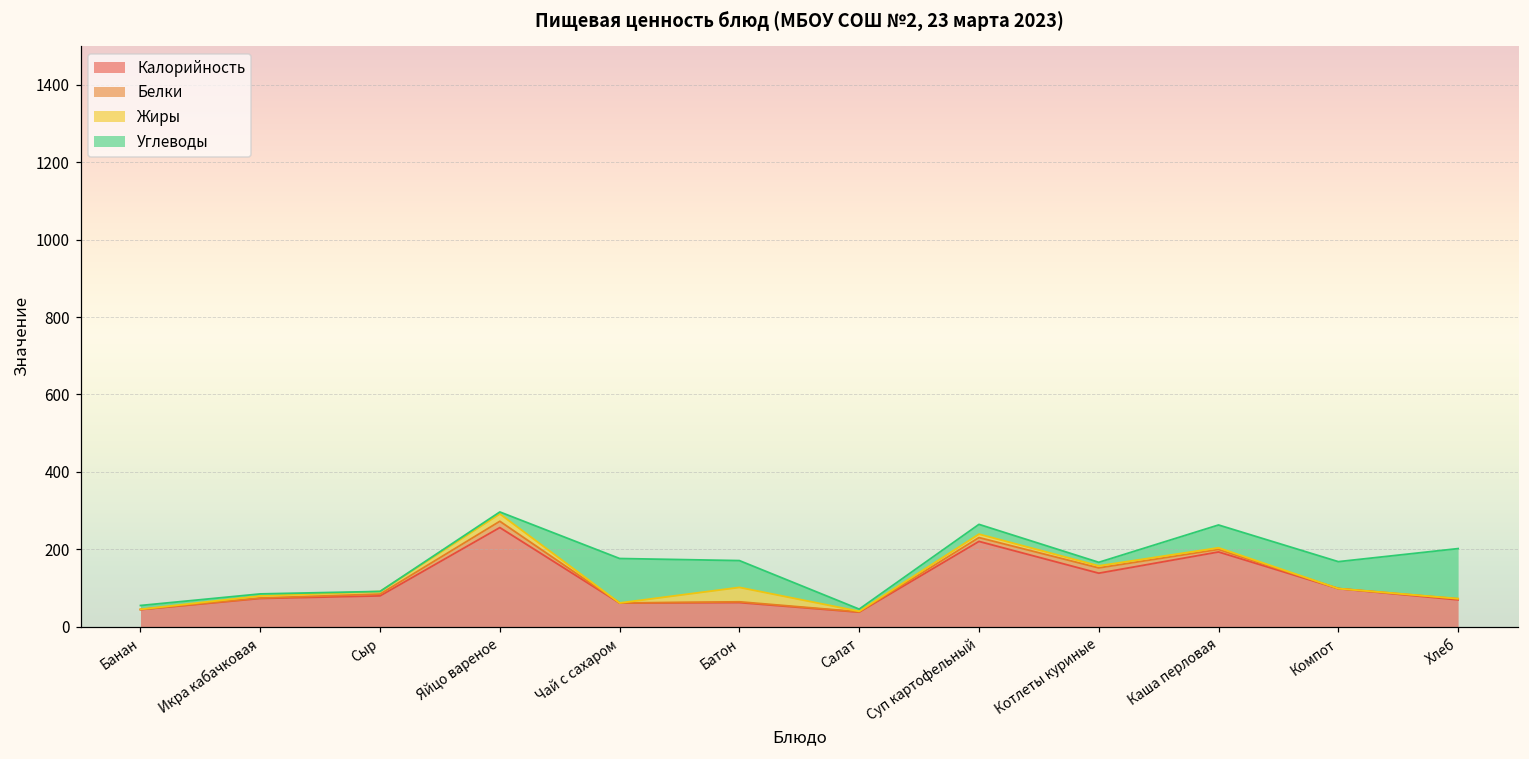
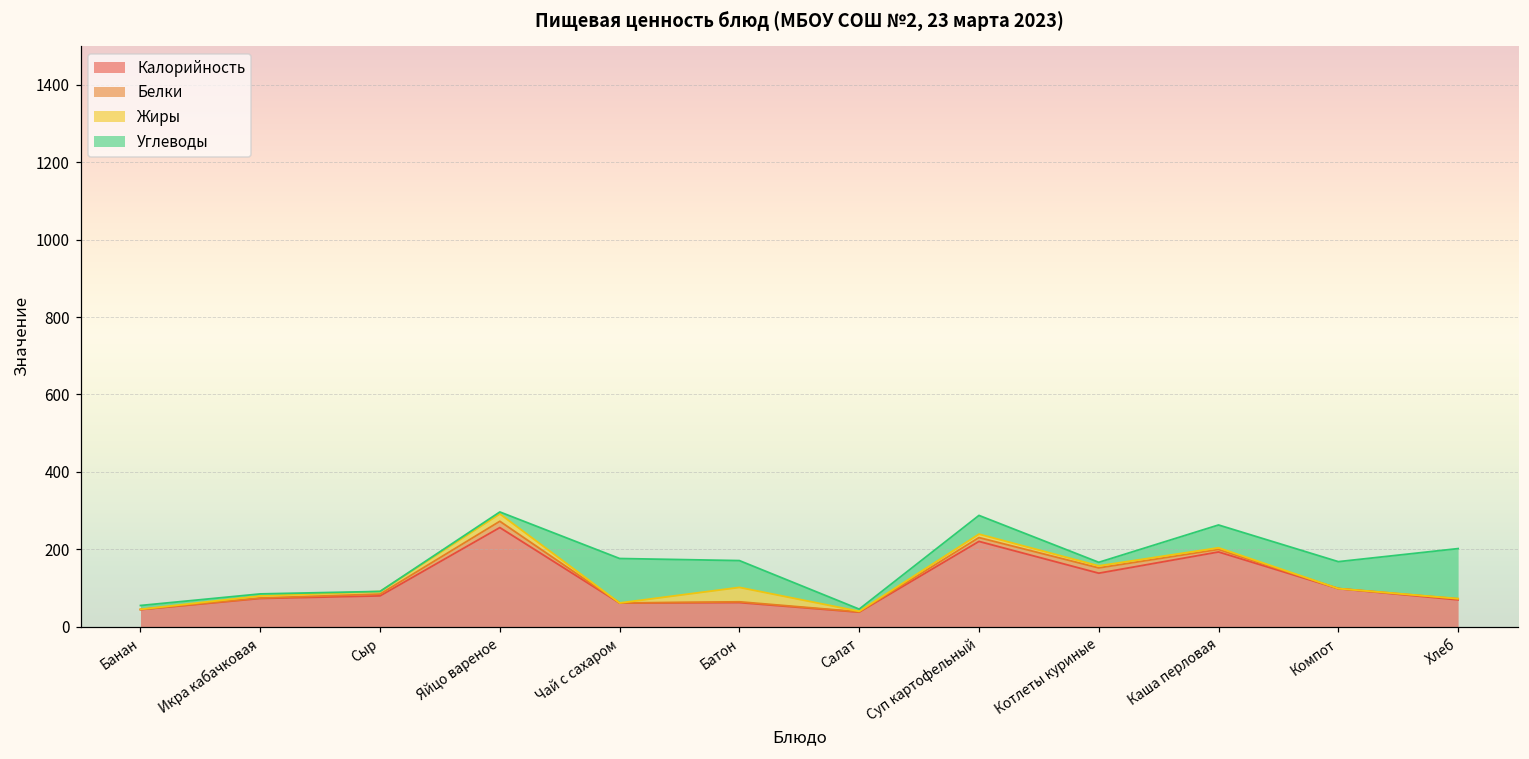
  {
    "Жиры": {
      "Батон": 40,
      "Суп картофельный": 10
    },
    "Углеводы": {
      "Банан": 10,
      "Чай с сахаром": 110,
      "Батон": 70,
-     "Суп картофельный": 30,
+     "Суп картофельный": 50,
      "Котлеты куриные": 10,
      "Каша перловая": 60,
      "Компот": 70,
      "Хлеб": 130
    }
  }
